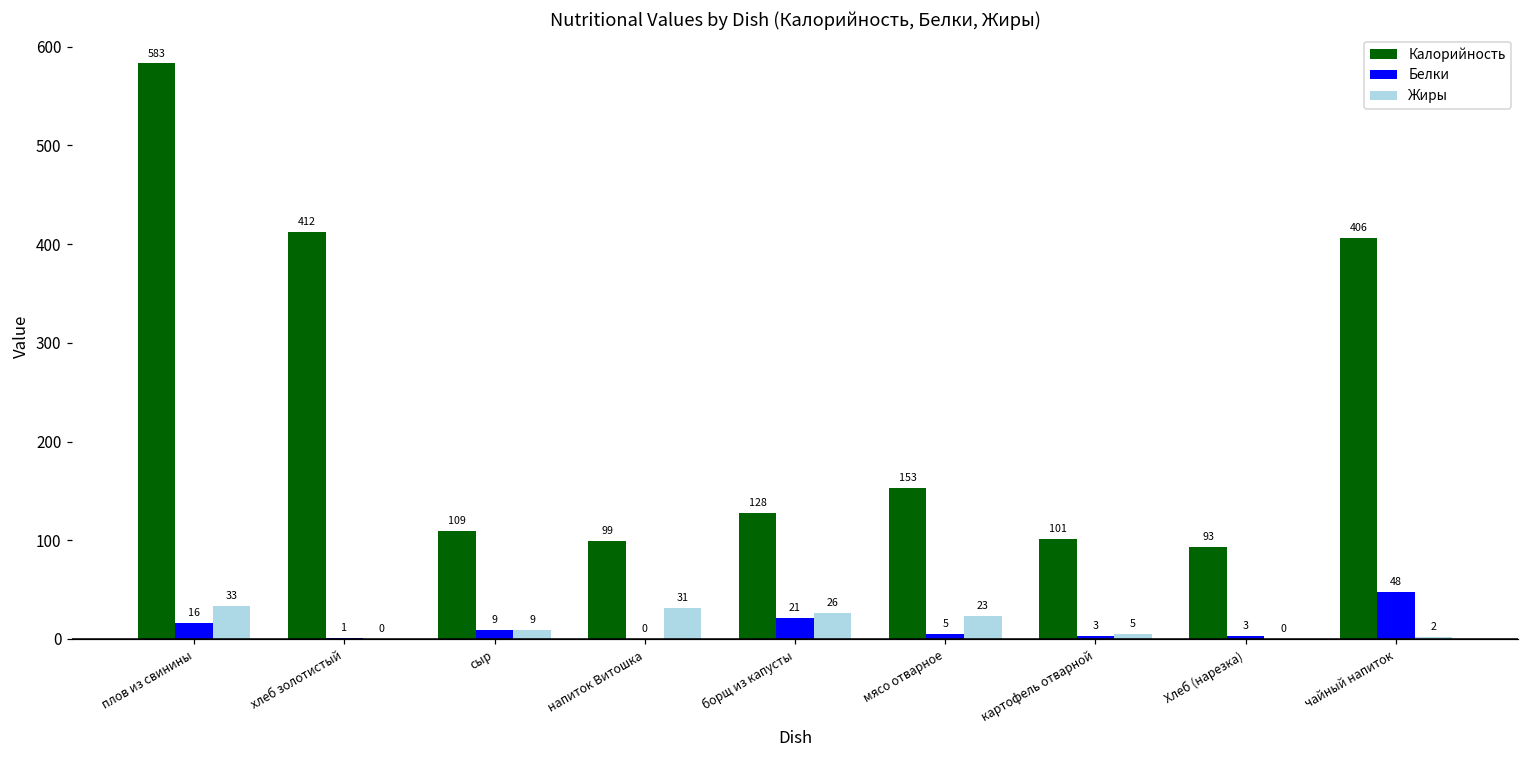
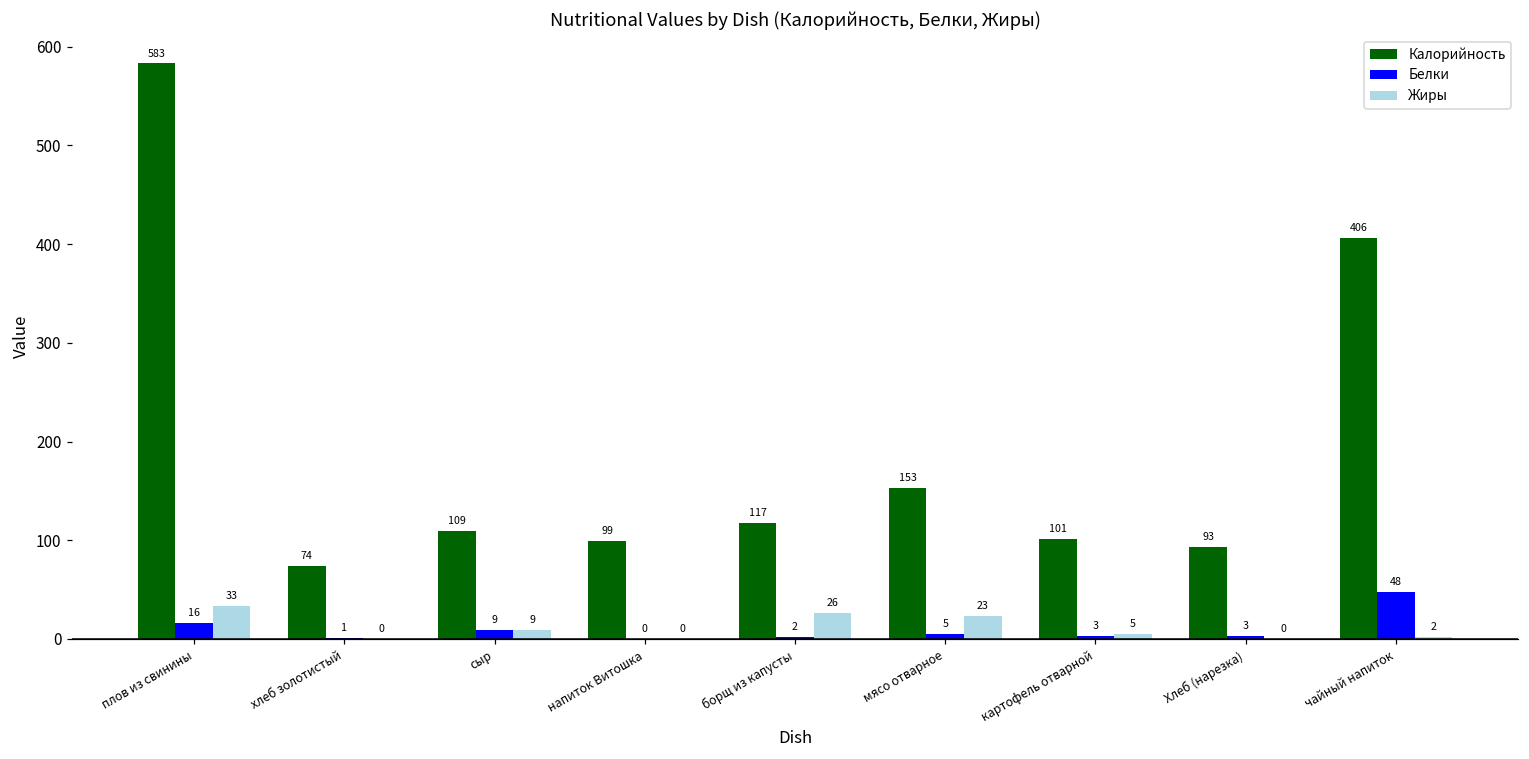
  {
    "Калорийность": {
      "плов из свинины": 583,
-     "хлеб золотистый": 412,
+     "хлеб золотистый": 74,
      "сыр": 109,
      "напиток Витошка": 99,
-     "борщ из капусты": 128,
+     "борщ из капусты": 117,
      "мясо отварное": 153,
      "картофель отварной": 101,
      "Хлеб (нарезка)": 93,
      "чайный напиток": 406
    },
    "Белки": {
      "плов из свинины": 16,
      "хлеб золотистый": 1,
      "сыр": 9,
      "напиток Витошка": 0,
-     "борщ из капусты": 21,
+     "борщ из капусты": 2,
      "мясо отварное": 5,
      "картофель отварной": 3,
      "Хлеб (нарезка)": 3,
      "чайный напиток": 48
    },
    "Жиры": {
      "плов из свинины": 33,
      "хлеб золотистый": 0,
      "сыр": 9,
-     "напиток Витошка": 31,
+     "напиток Витошка": 0,
      "борщ из капусты": 26,
      "мясо отварное": 23,
      "картофель отварной": 5,
      "Хлеб (нарезка)": 0,
      "чайный напиток": 2
    }
  }
